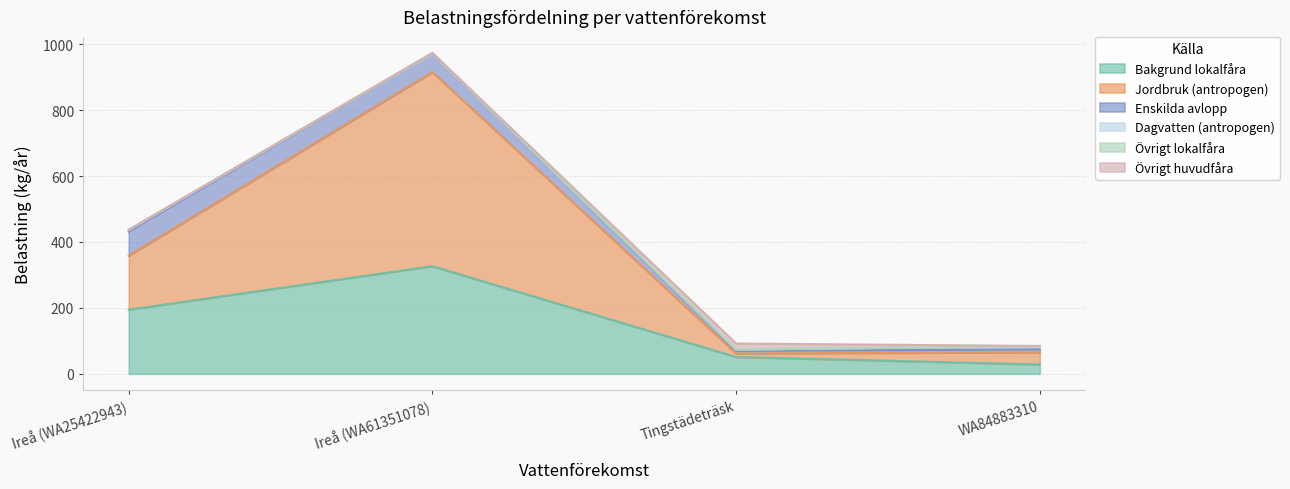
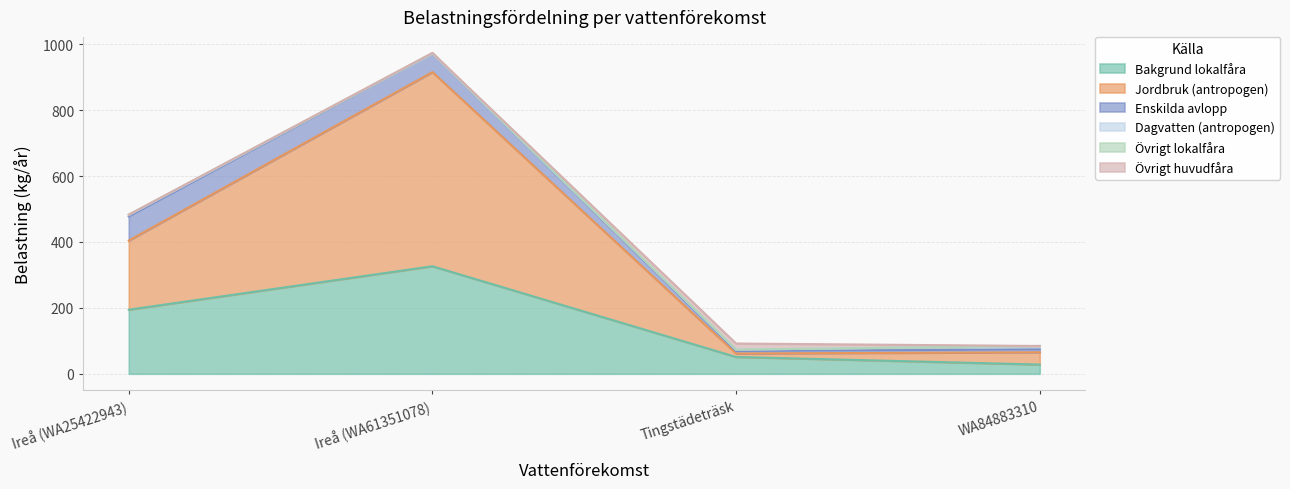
  {
    "Jordbruk (antropogen)": {
-     "Ireå (WA25422943)": 160,
+     "Ireå (WA25422943)": 210,
      "Ireå (WA61351078)": 590,
      "WA84883310": 40
    }
  }
